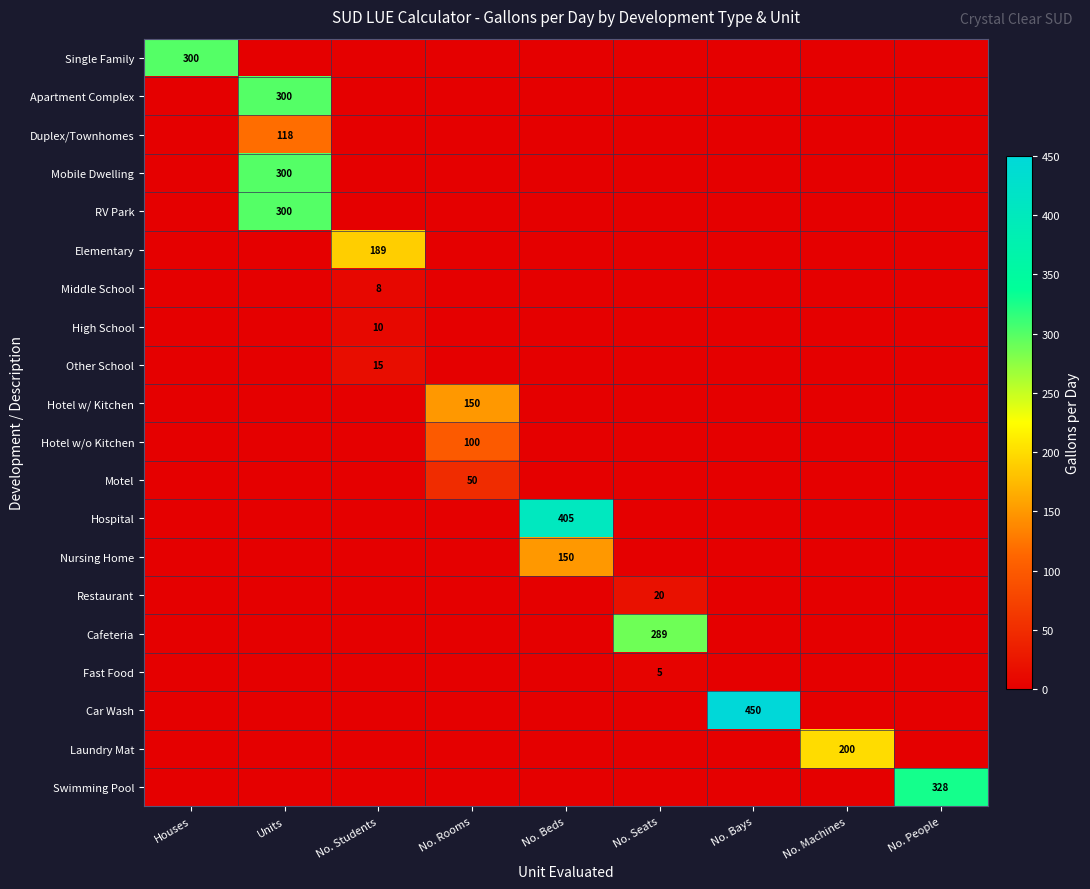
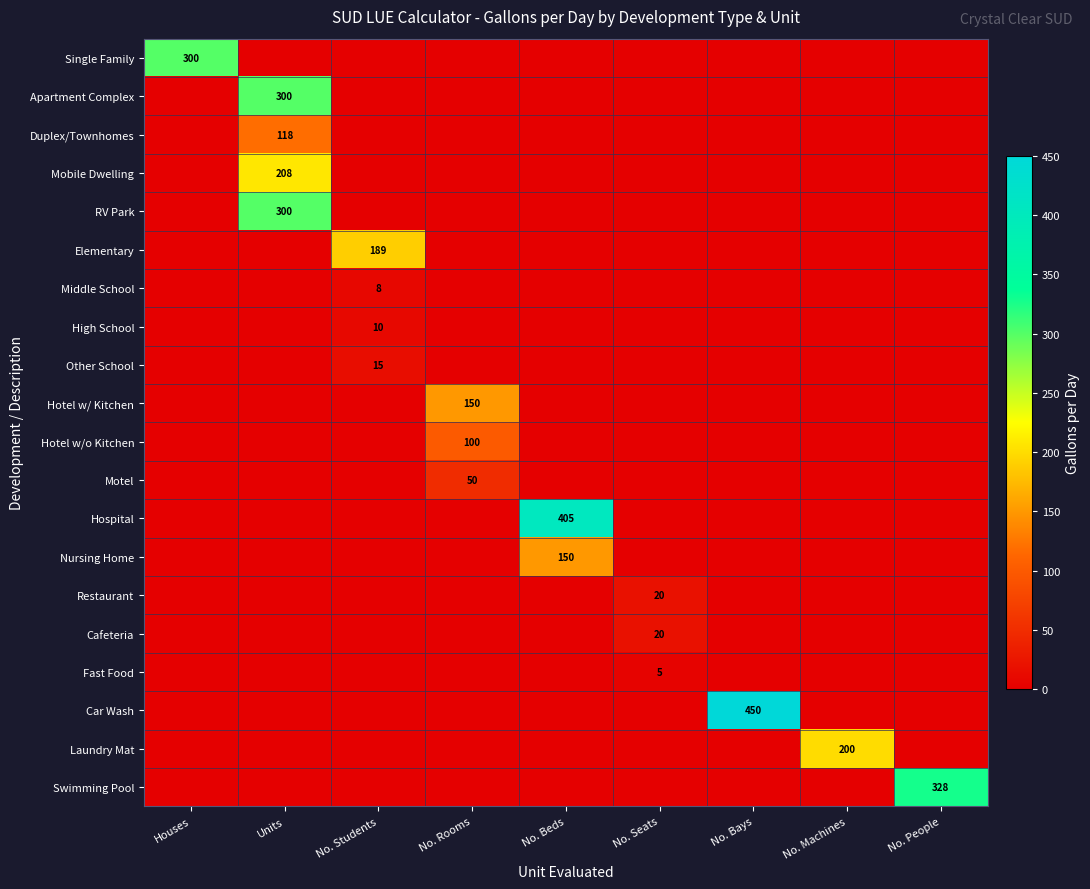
  {
    "Single Family": {
      "Houses": 300
    },
    "Apartment Complex": {
      "Units": 300
    },
    "Duplex/Townhomes": {
      "Units": 118
    },
    "Mobile Dwelling": {
-     "Units": 300
+     "Units": 208
    },
    "RV Park": {
      "Units": 300
    },
    "Elementary": {
      "No. Students": 189
    },
    "Middle School": {
      "No. Students": 8
    },
    "High School": {
      "No. Students": 10
    },
    "Other School": {
      "No. Students": 15
    },
    "Hotel w/ Kitchen": {
      "No. Rooms": 150
    },
    "Hotel w/o Kitchen": {
      "No. Rooms": 100
    },
    "Motel": {
      "No. Rooms": 50
    },
    "Hospital": {
      "No. Beds": 405
    },
    "Nursing Home": {
      "No. Beds": 150
    },
    "Restaurant": {
      "No. Seats": 20
    },
    "Cafeteria": {
-     "No. Seats": 289
+     "No. Seats": 20
    },
    "Fast Food": {
      "No. Seats": 5
    },
    "Car Wash": {
      "No. Bays": 450
    },
    "Laundry Mat": {
      "No. Machines": 200
    },
    "Swimming Pool": {
      "No. People": 328
    }
  }
